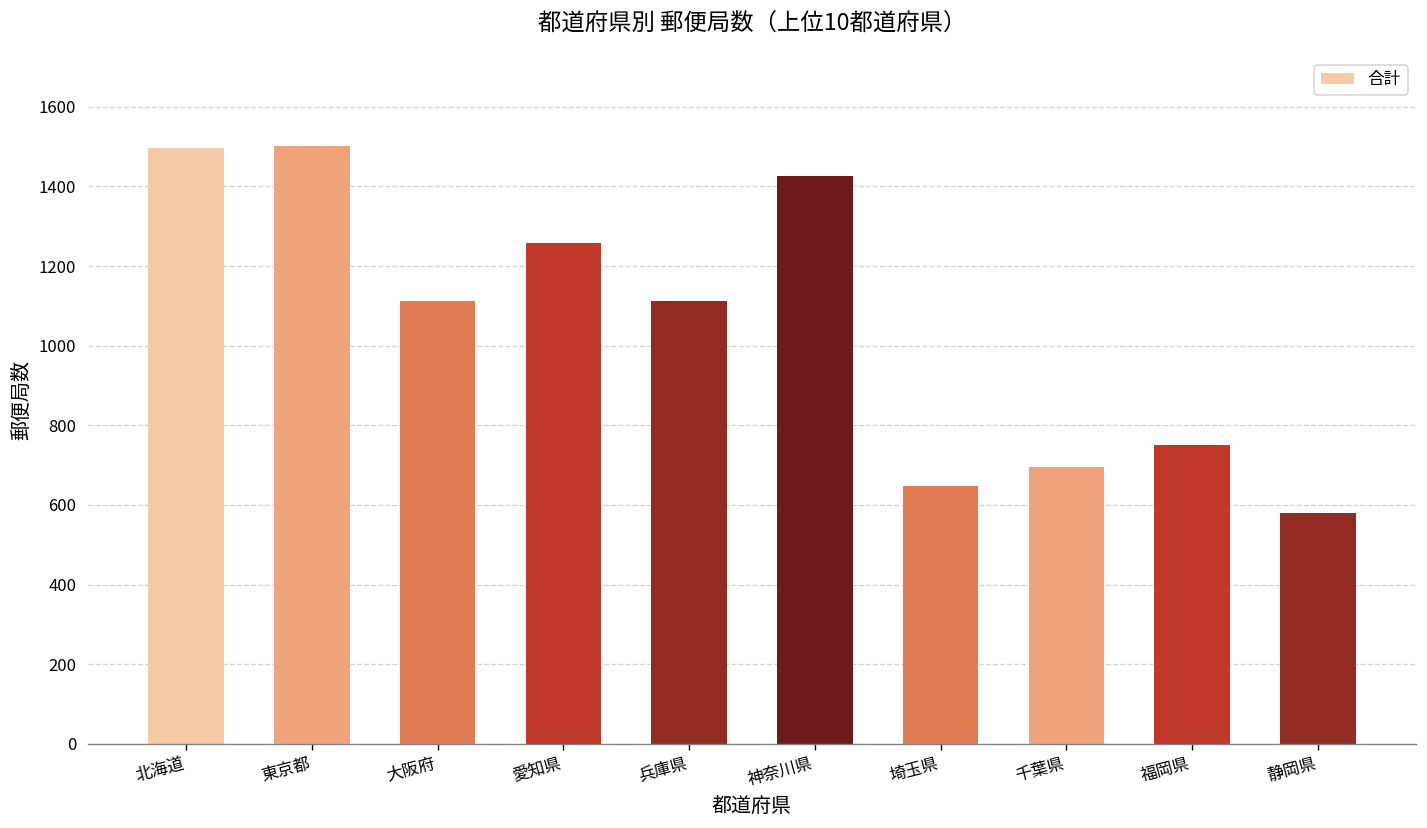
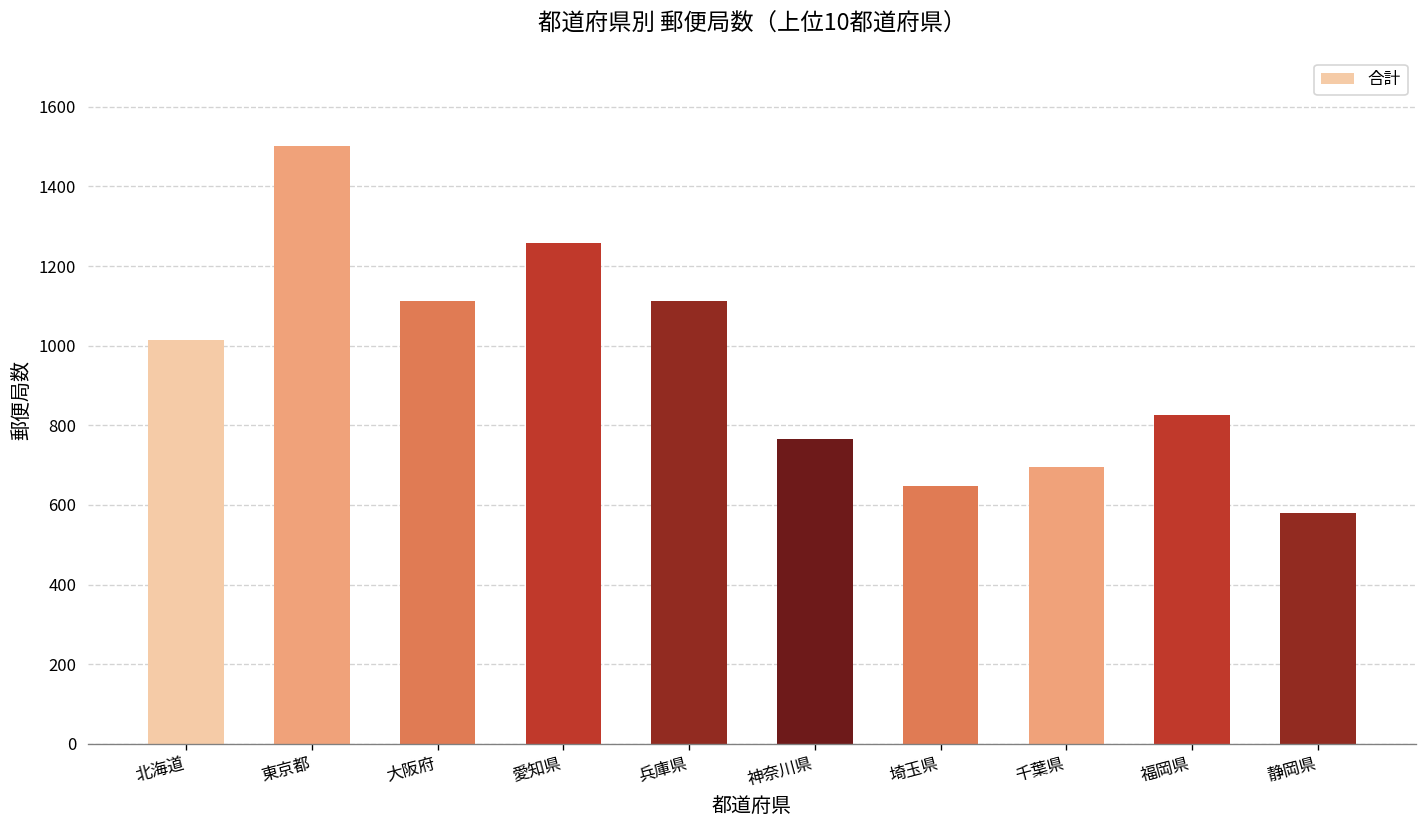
  {
-   "北海道": 1500,
+   "北海道": 1020,
    "東京都": 1500,
    "大阪府": 1110,
    "愛知県": 1260,
    "兵庫県": 1110,
-   "神奈川県": 1430,
+   "神奈川県": 770,
    "埼玉県": 650,
    "千葉県": 700,
-   "福岡県": 750,
+   "福岡県": 830,
    "静岡県": 580
  }
